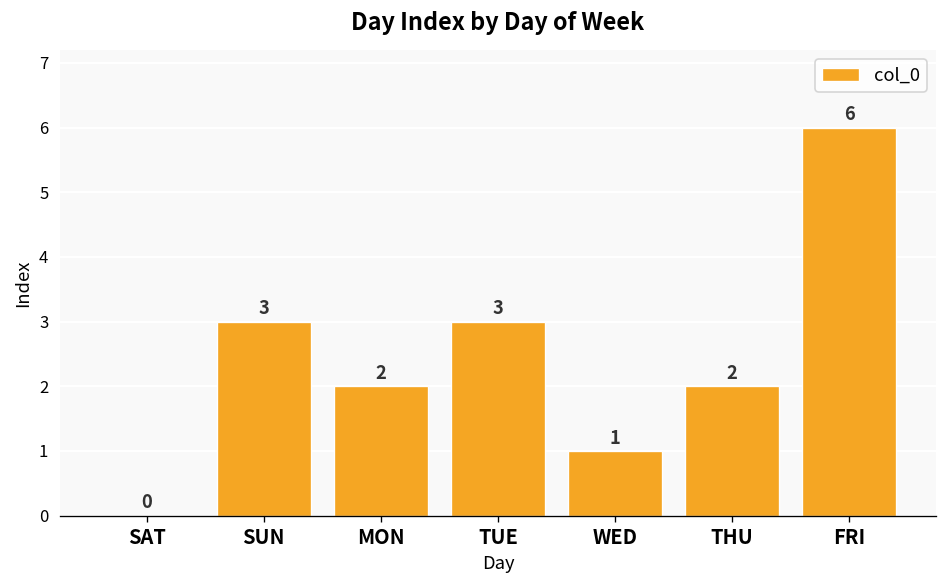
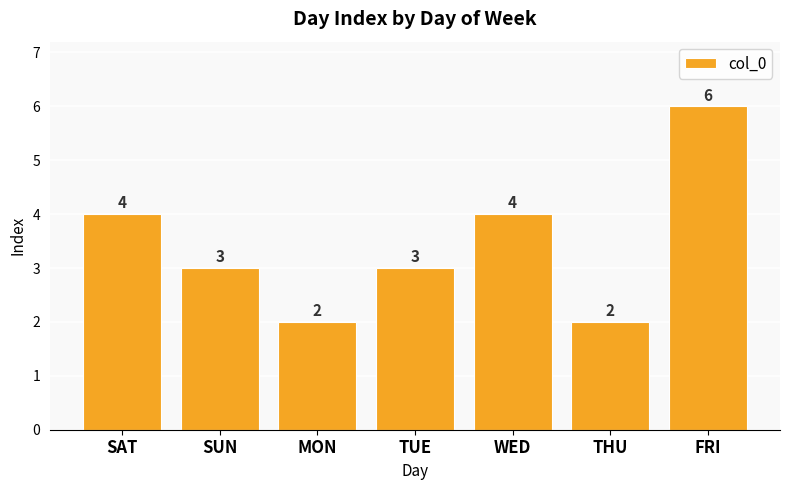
  {
-   "SAT": 0,
+   "SAT": 4,
    "SUN": 3,
    "MON": 2,
    "TUE": 3,
-   "WED": 1,
+   "WED": 4,
    "THU": 2,
    "FRI": 6
  }
